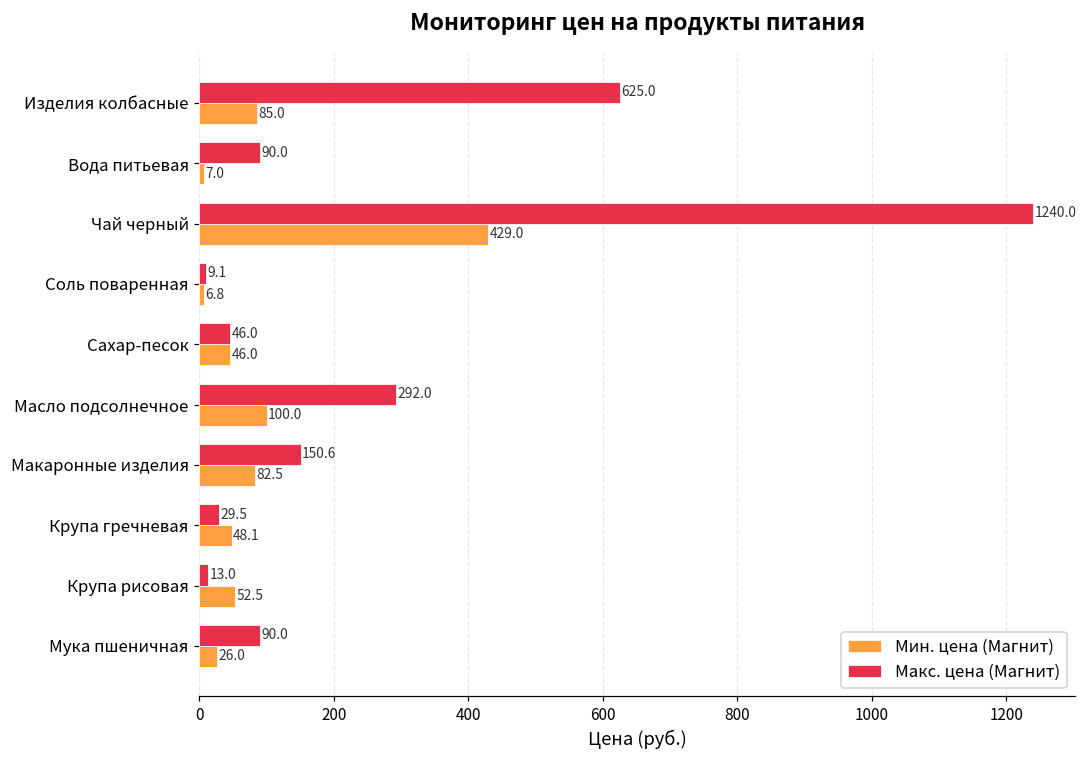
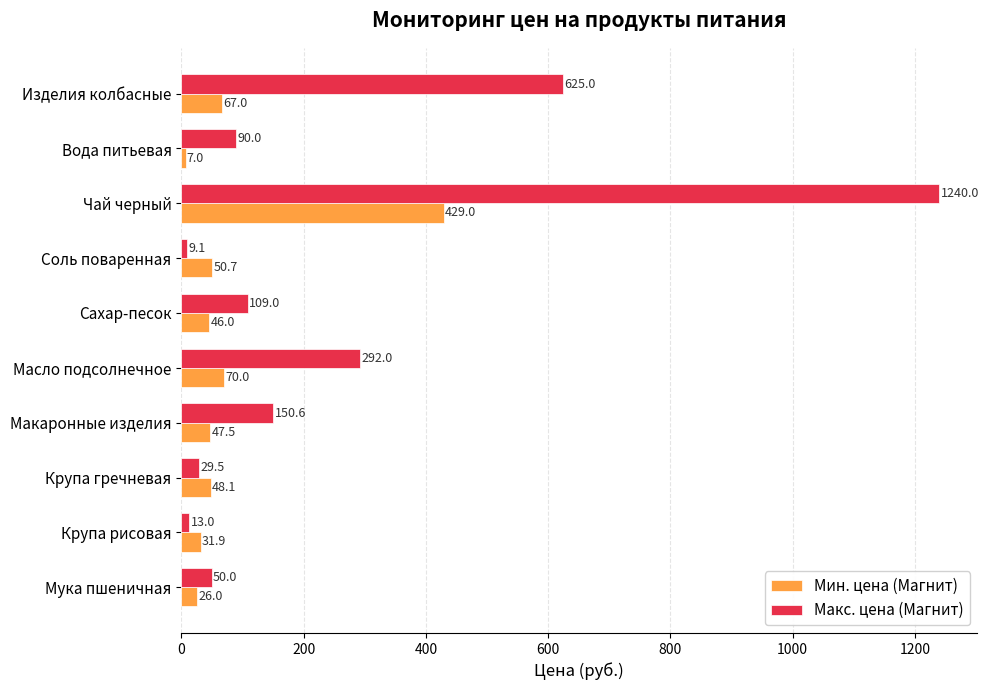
  {
    "Мин. цена (Магнит)": {
-     "Изделия колбасные": 85.0,
+     "Изделия колбасные": 67.0,
      "Вода питьевая": 7.0,
      "Чай черный": 429.0,
-     "Соль поваренная": 6.8,
+     "Соль поваренная": 50.7,
      "Сахар-песок": 46.0,
-     "Масло подсолнечное": 100.0,
-     "Макаронные изделия": 82.5,
+     "Масло подсолнечное": 70.0,
+     "Макаронные изделия": 47.5,
      "Крупа гречневая": 48.1,
-     "Крупа рисовая": 52.5,
+     "Крупа рисовая": 31.9,
      "Мука пшеничная": 26.0
    },
    "Макс. цена (Магнит)": {
      "Изделия колбасные": 625.0,
      "Вода питьевая": 90.0,
      "Чай черный": 1240.0,
      "Соль поваренная": 9.1,
-     "Сахар-песок": 46.0,
+     "Сахар-песок": 109.0,
      "Масло подсолнечное": 292.0,
      "Макаронные изделия": 150.6,
      "Крупа гречневая": 29.5,
      "Крупа рисовая": 13.0,
-     "Мука пшеничная": 90.0
+     "Мука пшеничная": 50.0
    }
  }
